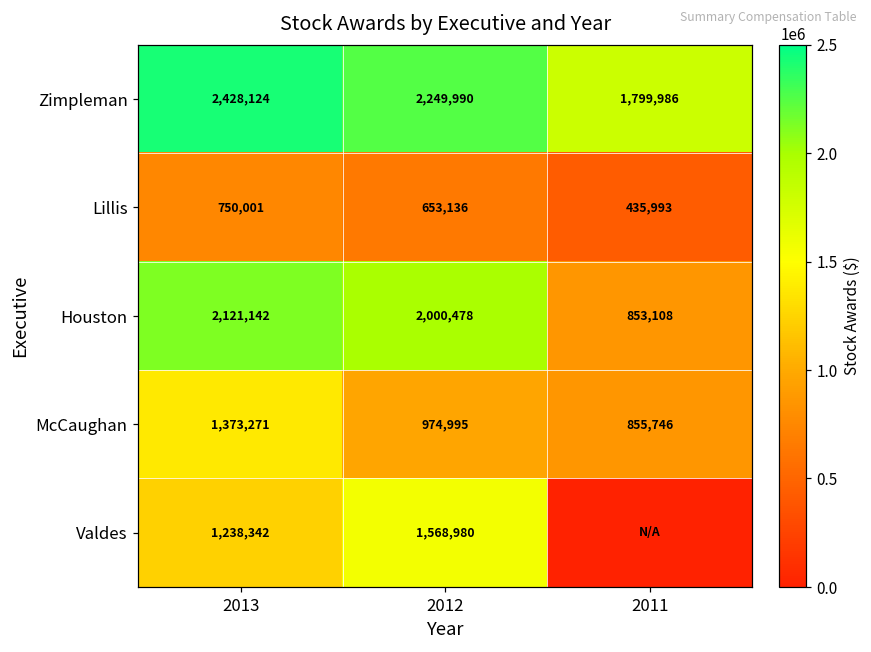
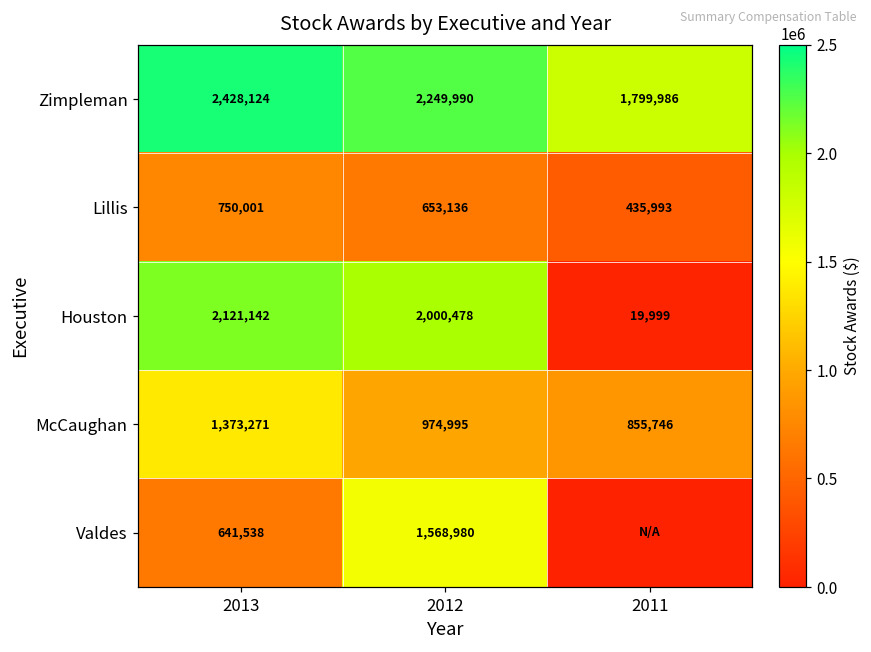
  {
    "Zimpleman": {
      "2013": "2,428,124",
      "2012": "2,249,990",
      "2011": "1,799,986"
    },
    "Lillis": {
      "2013": "750,001",
      "2012": "653,136",
      "2011": "435,993"
    },
    "Houston": {
      "2013": "2,121,142",
      "2012": "2,000,478",
-     "2011": "853,108"
+     "2011": "19,999"
    },
    "McCaughan": {
      "2013": "1,373,271",
      "2012": "974,995",
      "2011": "855,746"
    },
    "Valdes": {
-     "2013": "1,238,342",
+     "2013": "641,538",
      "2012": "1,568,980"
    }
  }
